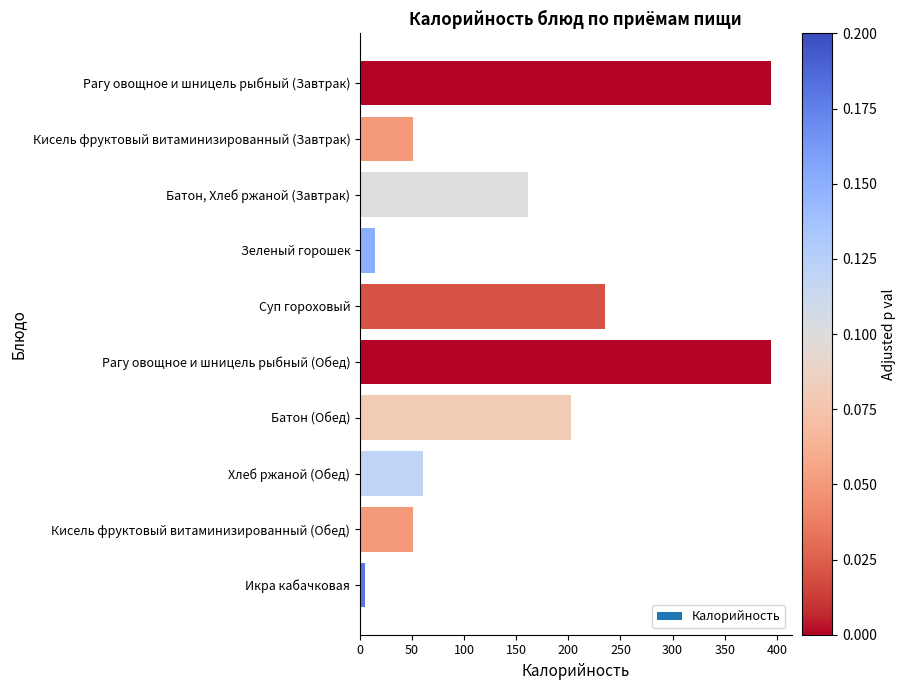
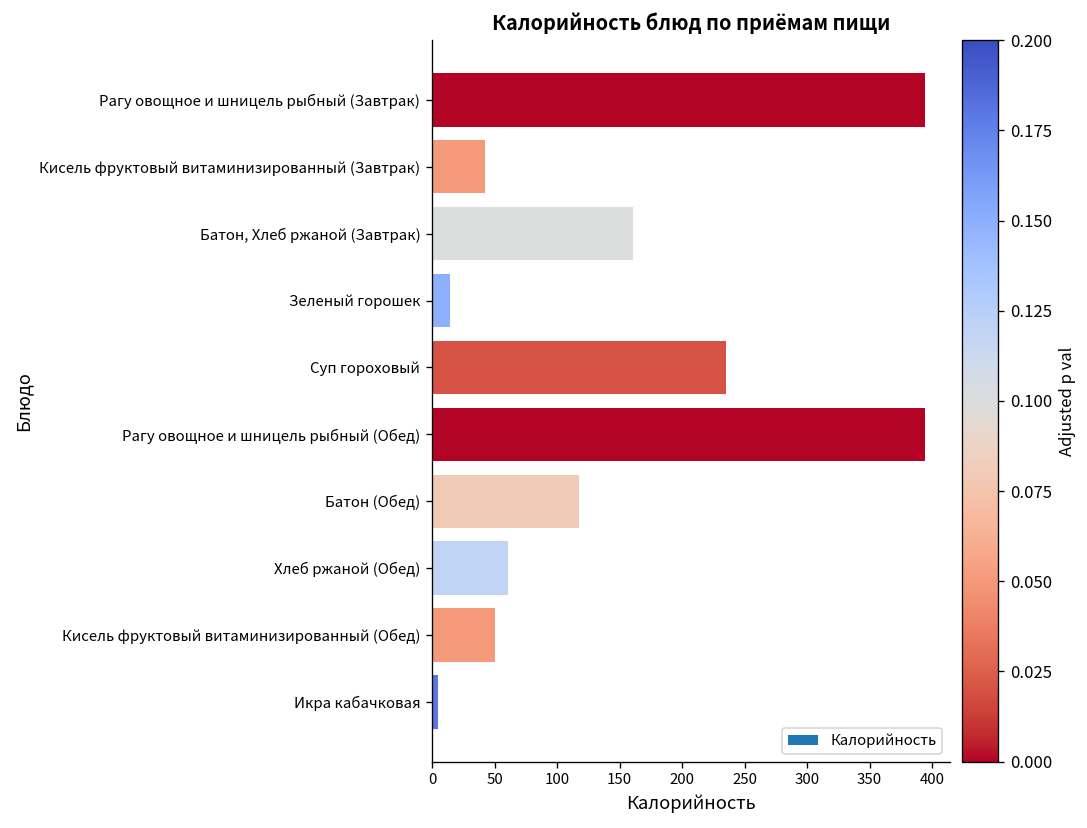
  {
    "Рагу овощное и шницель рыбный (Завтрак)": 395,
-   "Кисель фруктовый витаминизированный (Завтрак)": 51,
+   "Кисель фруктовый витаминизированный (Завтрак)": 42,
    "Батон, Хлеб ржаной (Завтрак)": 161,
    "Зеленый горошек": 14,
    "Суп гороховый": 235,
    "Рагу овощное и шницель рыбный (Обед)": 395,
-   "Батон (Обед)": 203,
+   "Батон (Обед)": 118,
    "Хлеб ржаной (Обед)": 61,
    "Кисель фруктовый витаминизированный (Обед)": 51,
    "Икра кабачковая": 5
  }
